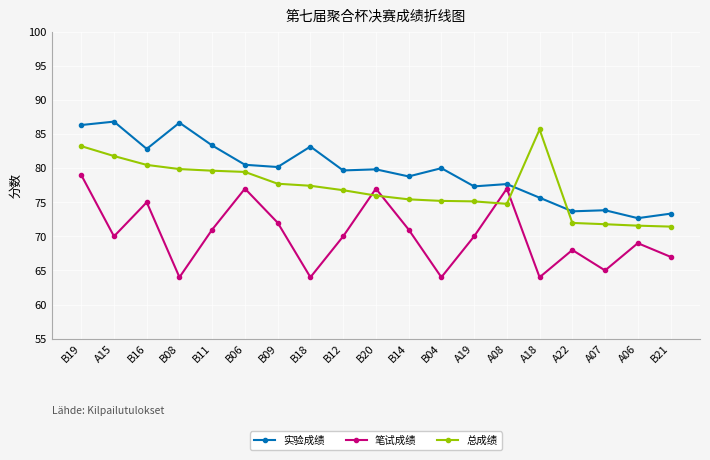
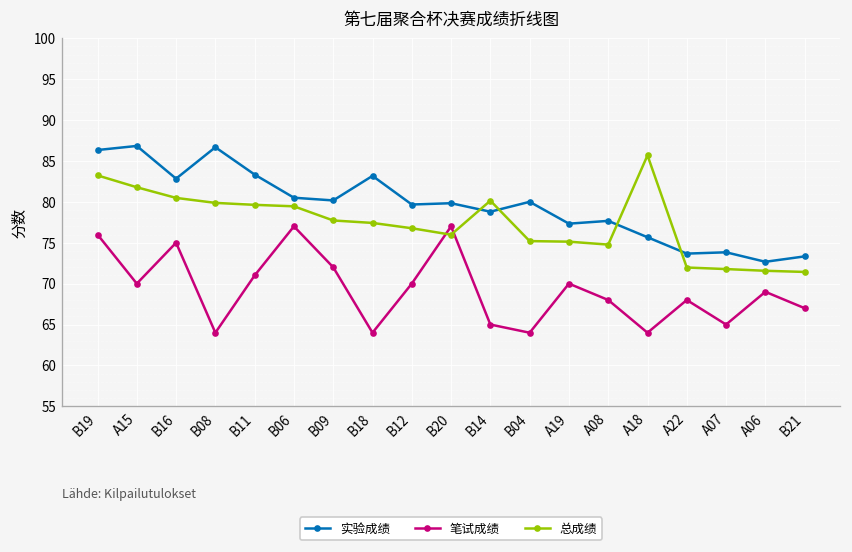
  {
    "实验成绩": {
      "B19": 86,
      "A15": 87,
      "B16": 83,
      "B08": 87,
      "B11": 83,
      "B06": 81,
      "B09": 80,
      "B18": 83,
      "B12": 80,
      "B20": 80,
      "B14": 79,
      "B04": 80,
      "A19": 77,
      "A08": 78,
      "A18": 76,
      "A22": 74,
      "A07": 74,
      "A06": 73,
      "B21": 73
    },
    "笔试成绩": {
-     "B19": 79,
+     "B19": 76,
      "A15": 70,
      "B16": 75,
      "B08": 64,
      "B11": 71,
      "B06": 77,
      "B09": 72,
      "B18": 64,
      "B12": 70,
      "B20": 77,
-     "B14": 71,
+     "B14": 65,
      "B04": 64,
      "A19": 70,
-     "A08": 77,
+     "A08": 68,
      "A18": 64,
      "A22": 68,
      "A07": 65,
      "A06": 69,
      "B21": 67
    },
    "总成绩": {
      "B19": 83,
      "A15": 82,
      "B16": 80,
      "B08": 80,
      "B11": 80,
      "B06": 79,
      "B09": 78,
      "B18": 77,
      "B12": 77,
      "B20": 76,
-     "B14": 75,
+     "B14": 80,
      "B04": 75,
      "A19": 75,
      "A08": 75,
      "A18": 86,
      "A22": 72,
      "A07": 72,
      "A06": 72,
      "B21": 71
    }
  }
